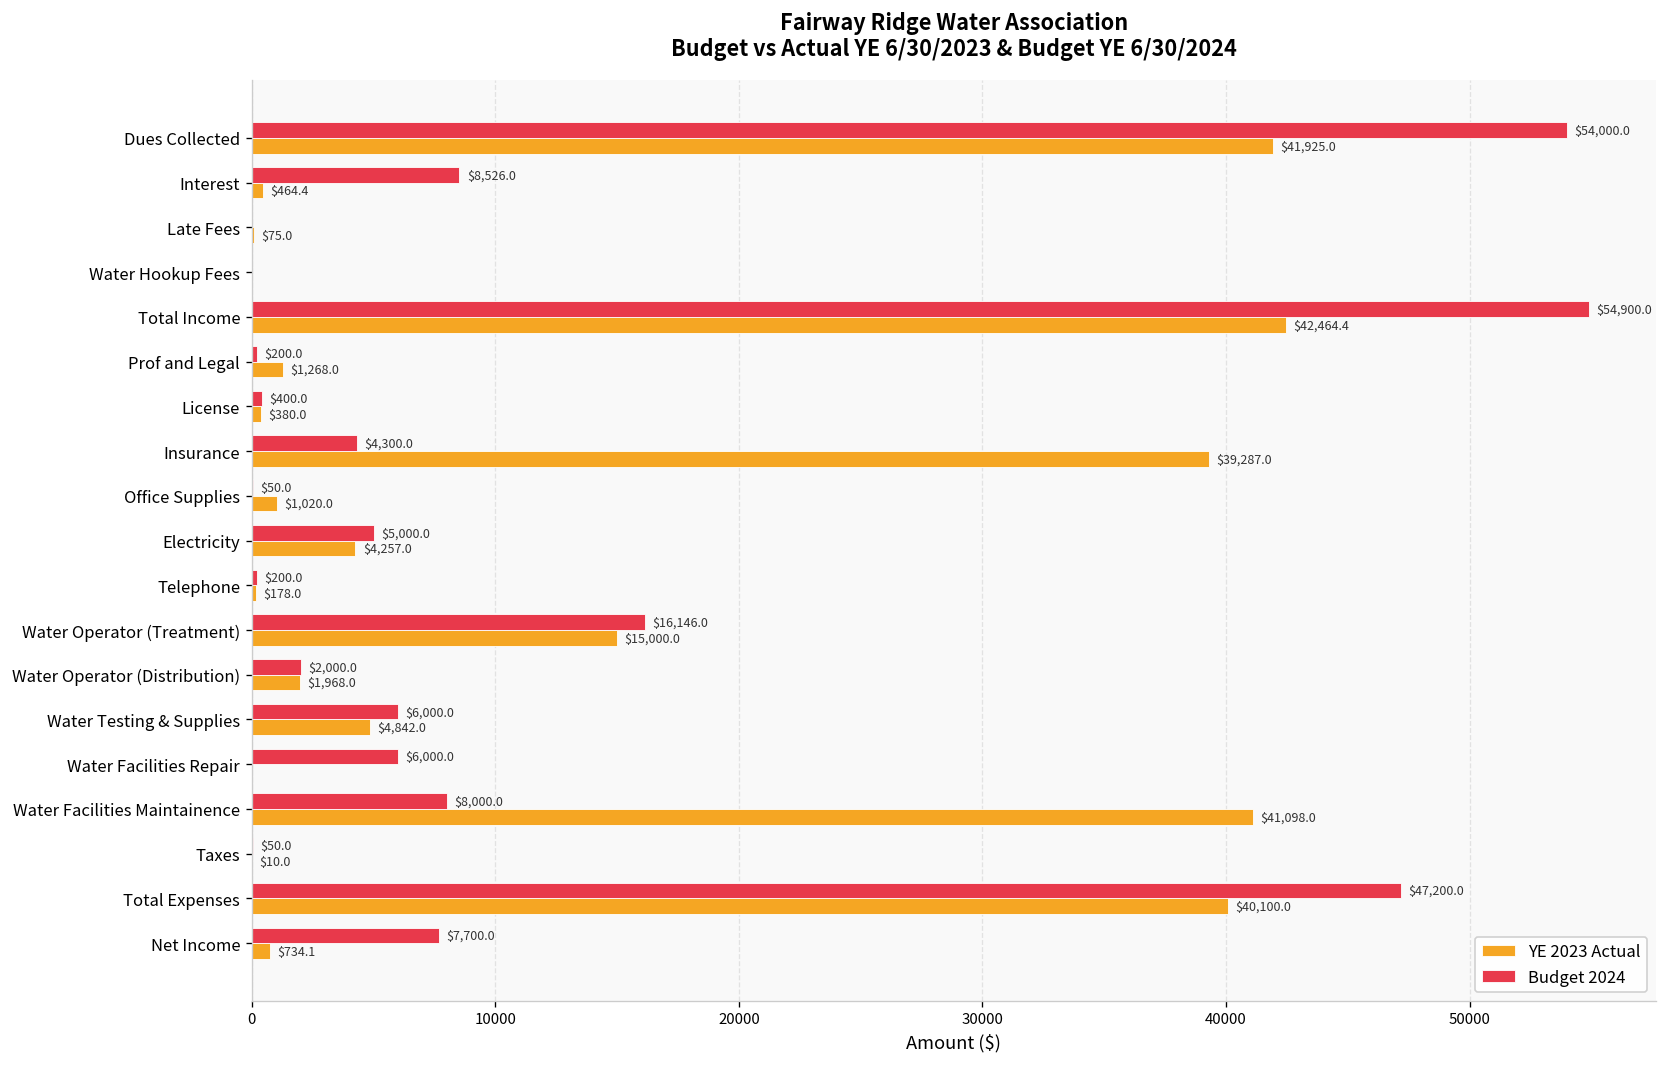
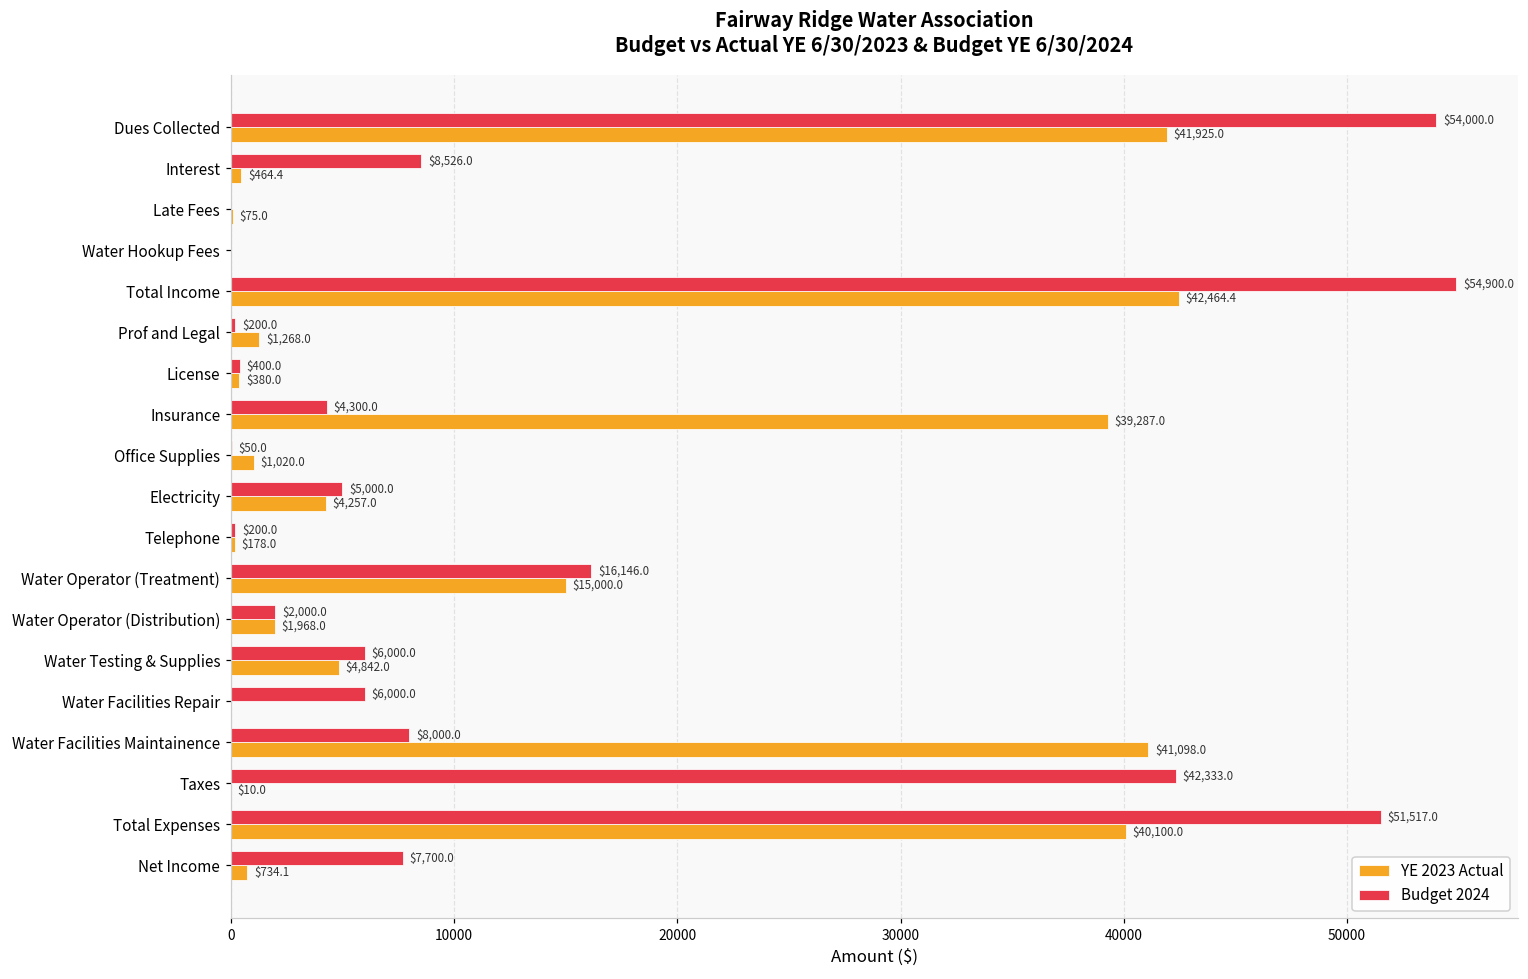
  {
    "YE 2023 Actual": {
      "Dues Collected": "$41,925.0",
      "Interest": "$464.4",
      "Late Fees": "$75.0",
      "Total Income": "$42,464.4",
      "Prof and Legal": "$1,268.0",
      "License": "$380.0",
      "Insurance": "$39,287.0",
      "Office Supplies": "$1,020.0",
      "Electricity": "$4,257.0",
      "Telephone": "$178.0",
      "Water Operator (Treatment)": "$15,000.0",
      "Water Operator (Distribution)": "$1,968.0",
      "Water Testing & Supplies": "$4,842.0",
      "Water Facilities Maintainence": "$41,098.0",
      "Taxes": "$10.0",
      "Total Expenses": "$40,100.0",
      "Net Income": "$734.1"
    },
    "Budget 2024": {
      "Dues Collected": "$54,000.0",
      "Interest": "$8,526.0",
      "Total Income": "$54,900.0",
      "Prof and Legal": "$200.0",
      "License": "$400.0",
      "Insurance": "$4,300.0",
      "Office Supplies": "$50.0",
      "Electricity": "$5,000.0",
      "Telephone": "$200.0",
      "Water Operator (Treatment)": "$16,146.0",
      "Water Operator (Distribution)": "$2,000.0",
      "Water Testing & Supplies": "$6,000.0",
      "Water Facilities Repair": "$6,000.0",
      "Water Facilities Maintainence": "$8,000.0",
-     "Taxes": "$50.0",
-     "Total Expenses": "$47,200.0",
+     "Taxes": "$42,333.0",
+     "Total Expenses": "$51,517.0",
      "Net Income": "$7,700.0"
    }
  }
